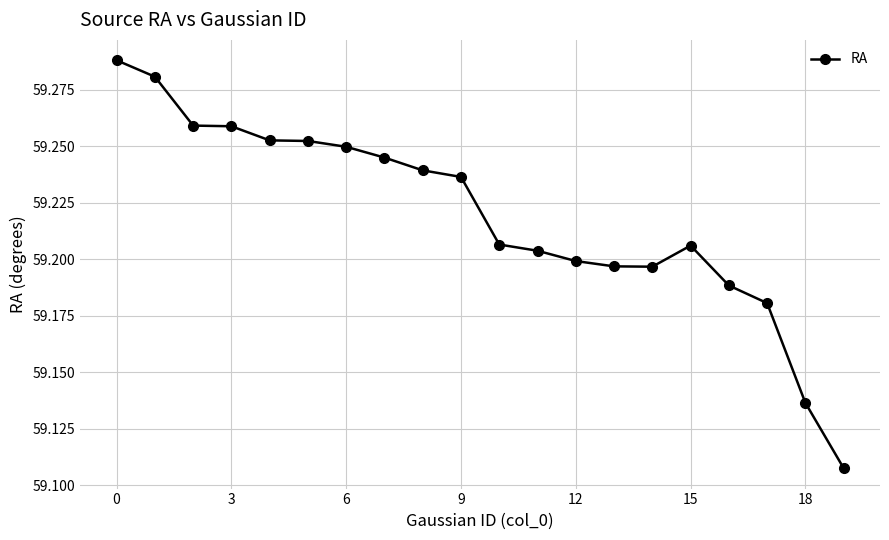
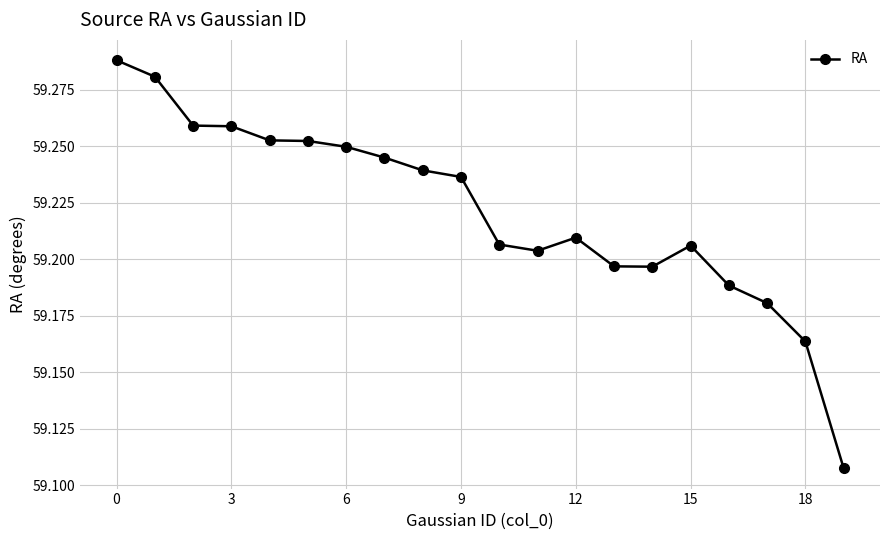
  {
    "0": 59.288,
    "3": 59.259,
    "6": 59.250,
    "9": 59.237,
-   "12": 59.199,
+   "12": 59.210,
    "15": 59.206,
-   "18": 59.137
+   "18": 59.164
  }
